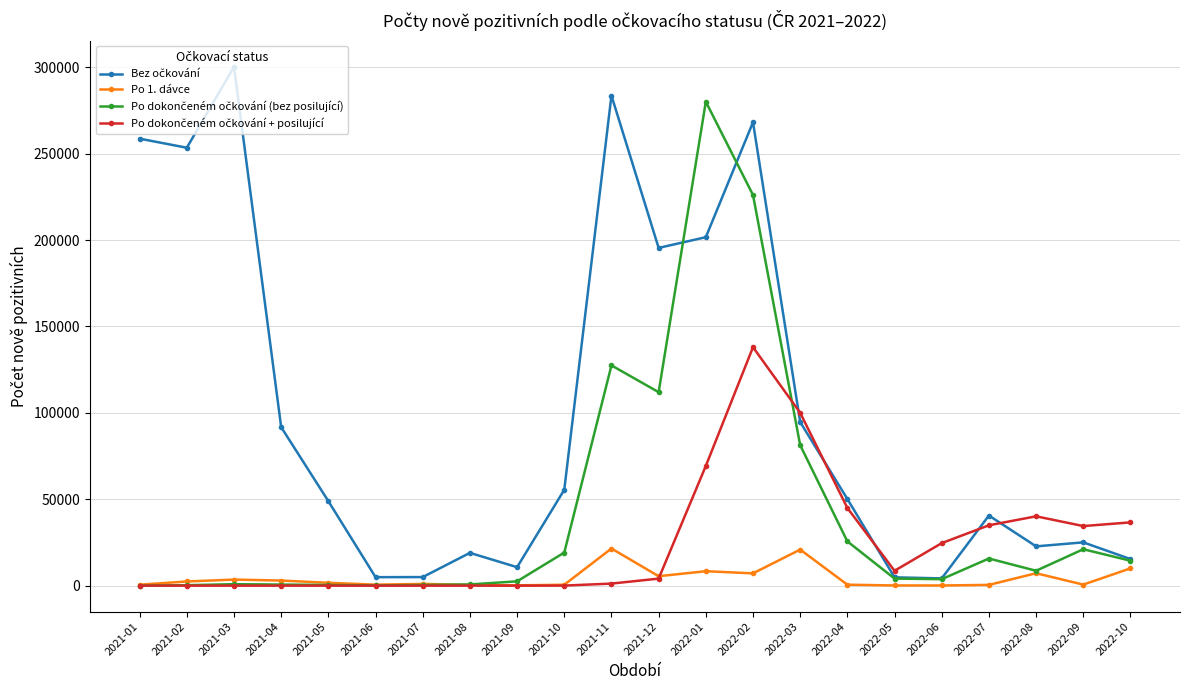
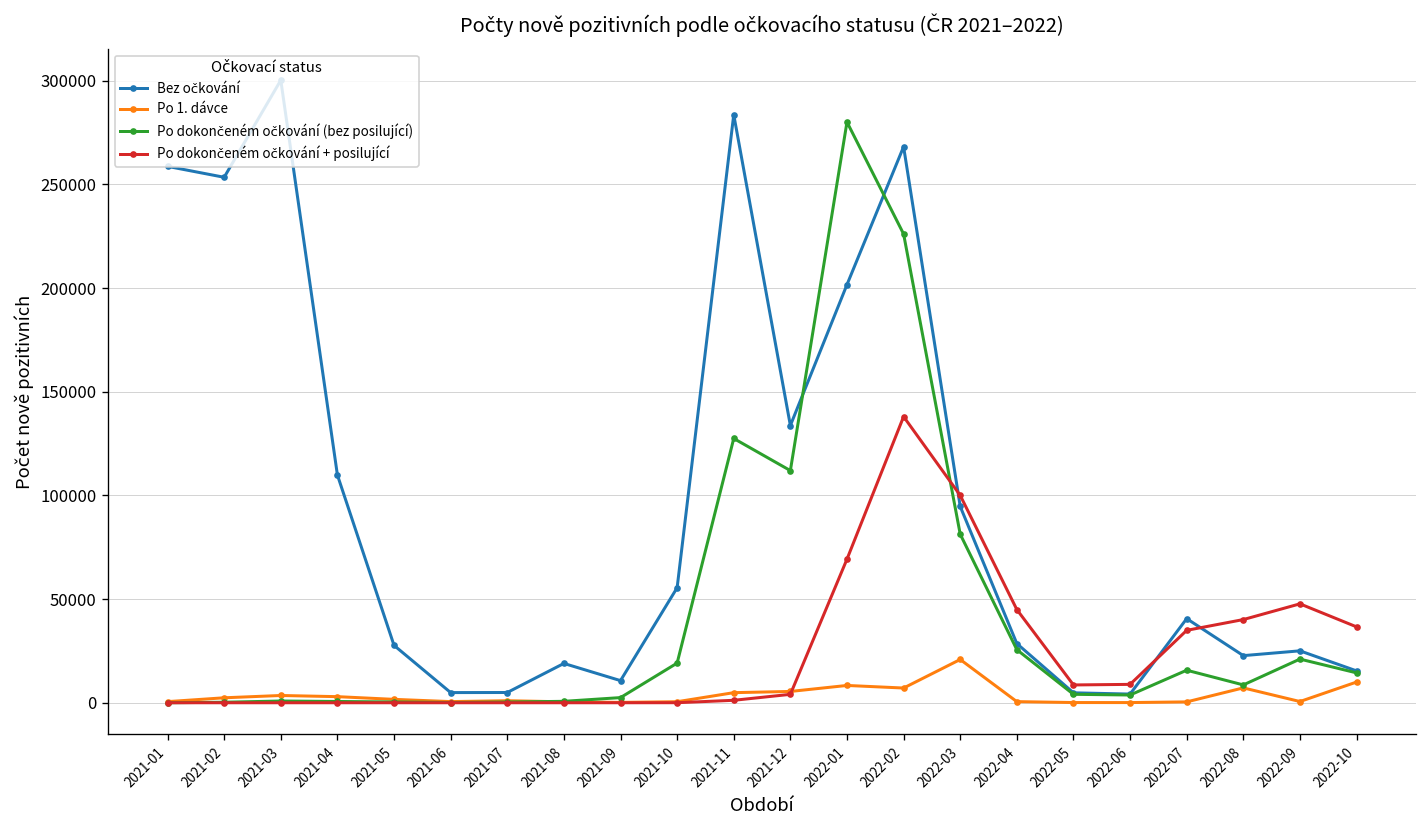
  {
    "Bez očkování": {
      "2021-01": 259000,
      "2021-02": 253000,
-     "2021-04": 92000,
-     "2021-05": 49000,
+     "2021-04": 110000,
+     "2021-05": 28000,
      "2021-06": 5000,
      "2021-07": 5000,
      "2021-08": 19000,
      "2021-09": 11000,
      "2021-10": 55000,
      "2021-11": 284000,
-     "2021-12": 195000,
+     "2021-12": 134000,
      "2022-01": 202000,
      "2022-02": 268000,
      "2022-03": 95000,
-     "2022-04": 50000,
+     "2022-04": 29000,
      "2022-07": 41000,
      "2022-08": 23000,
      "2022-09": 25000
    },
    "Po 1. dávce": {
      "2021-02": 2000,
      "2021-03": 4000,
      "2021-04": 3000,
-     "2021-11": 21000,
+     "2021-11": 5000,
      "2022-01": 8000,
      "2022-02": 7000,
      "2022-03": 21000,
      "2022-04": 1000,
      "2022-05": 0,
      "2022-06": 0,
      "2022-07": 0,
      "2022-09": 1000,
      "2022-10": 10000
    },
    "Po dokončeném očkování (bez posilující)": {
      "2021-09": 2000,
      "2021-10": 19000,
      "2021-11": 127000,
      "2021-12": 112000,
      "2022-01": 280000,
      "2022-02": 226000,
      "2022-03": 81000,
      "2022-04": 26000,
      "2022-07": 16000,
      "2022-09": 21000
    },
    "Po dokončeném očkování + posilující": {
      "2021-11": 1000,
      "2022-01": 69000,
      "2022-02": 138000,
      "2022-03": 100000,
      "2022-04": 45000,
      "2022-05": 9000,
-     "2022-06": 25000,
+     "2022-06": 9000,
      "2022-07": 35000,
      "2022-08": 40000,
-     "2022-09": 34000,
+     "2022-09": 48000,
      "2022-10": 37000
    }
  }
